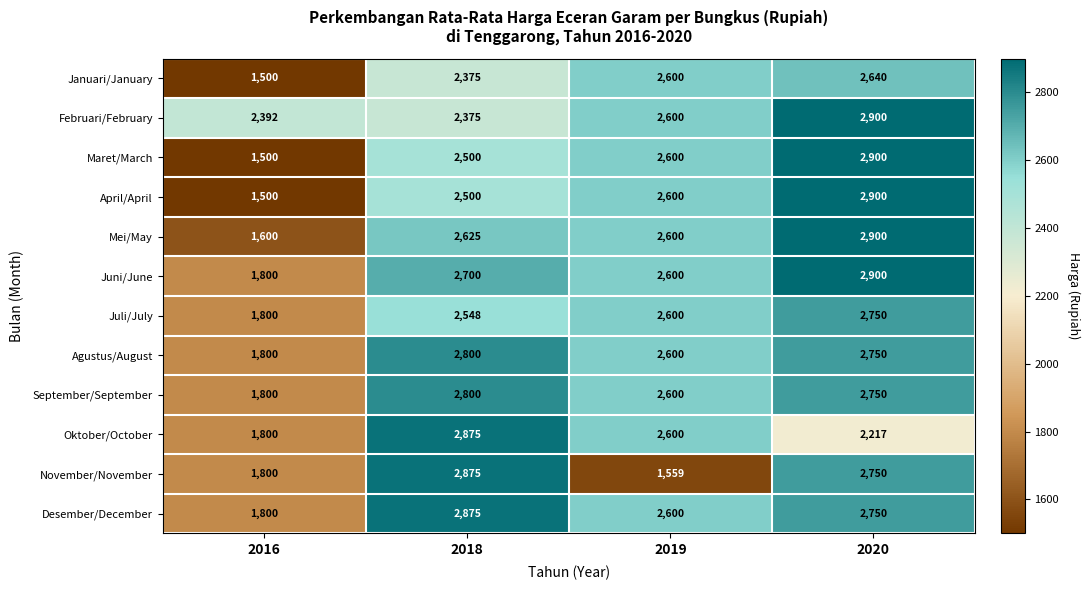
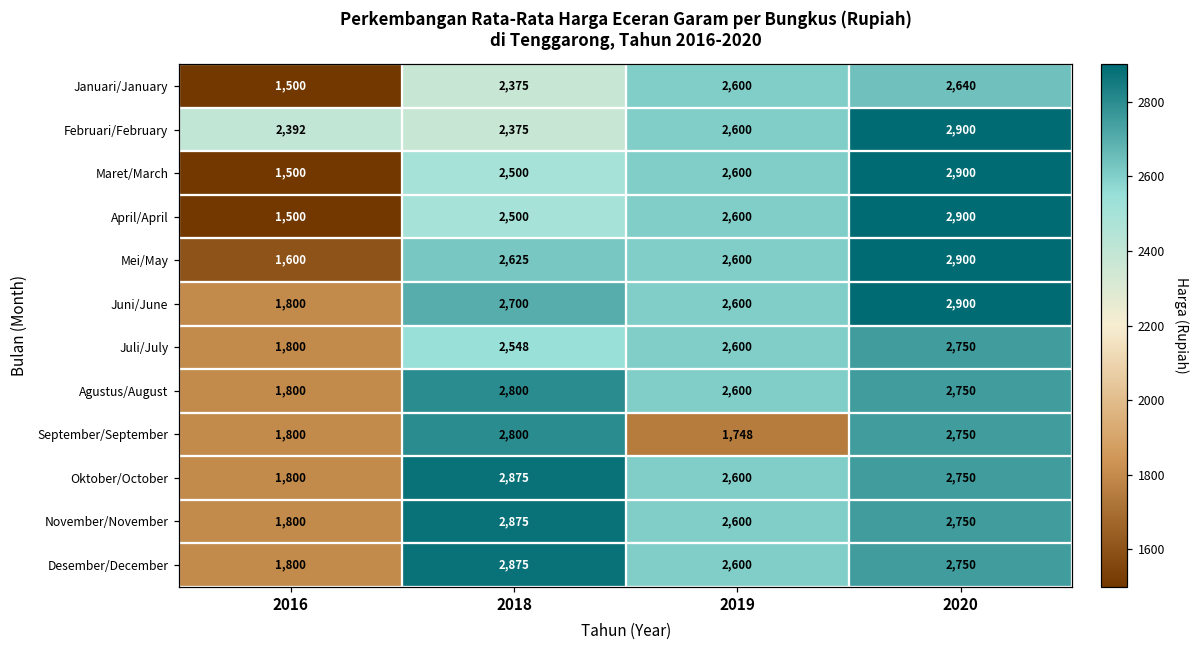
  {
    "Januari/January": {
      "2016": "1,500",
      "2018": "2,375",
      "2019": "2,600",
      "2020": "2,640"
    },
    "Februari/February": {
      "2016": "2,392",
      "2018": "2,375",
      "2019": "2,600",
      "2020": "2,900"
    },
    "Maret/March": {
      "2016": "1,500",
      "2018": "2,500",
      "2019": "2,600",
      "2020": "2,900"
    },
    "April/April": {
      "2016": "1,500",
      "2018": "2,500",
      "2019": "2,600",
      "2020": "2,900"
    },
    "Mei/May": {
      "2016": "1,600",
      "2018": "2,625",
      "2019": "2,600",
      "2020": "2,900"
    },
    "Juni/June": {
      "2016": "1,800",
      "2018": "2,700",
      "2019": "2,600",
      "2020": "2,900"
    },
    "Juli/July": {
      "2016": "1,800",
      "2018": "2,548",
      "2019": "2,600",
      "2020": "2,750"
    },
    "Agustus/August": {
      "2016": "1,800",
      "2018": "2,800",
      "2019": "2,600",
      "2020": "2,750"
    },
    "September/September": {
      "2016": "1,800",
      "2018": "2,800",
-     "2019": "2,600",
+     "2019": "1,748",
      "2020": "2,750"
    },
    "Oktober/October": {
      "2016": "1,800",
      "2018": "2,875",
      "2019": "2,600",
-     "2020": "2,217"
+     "2020": "2,750"
    },
    "November/November": {
      "2016": "1,800",
      "2018": "2,875",
-     "2019": "1,559",
+     "2019": "2,600",
      "2020": "2,750"
    },
    "Desember/December": {
      "2016": "1,800",
      "2018": "2,875",
      "2019": "2,600",
      "2020": "2,750"
    }
  }
